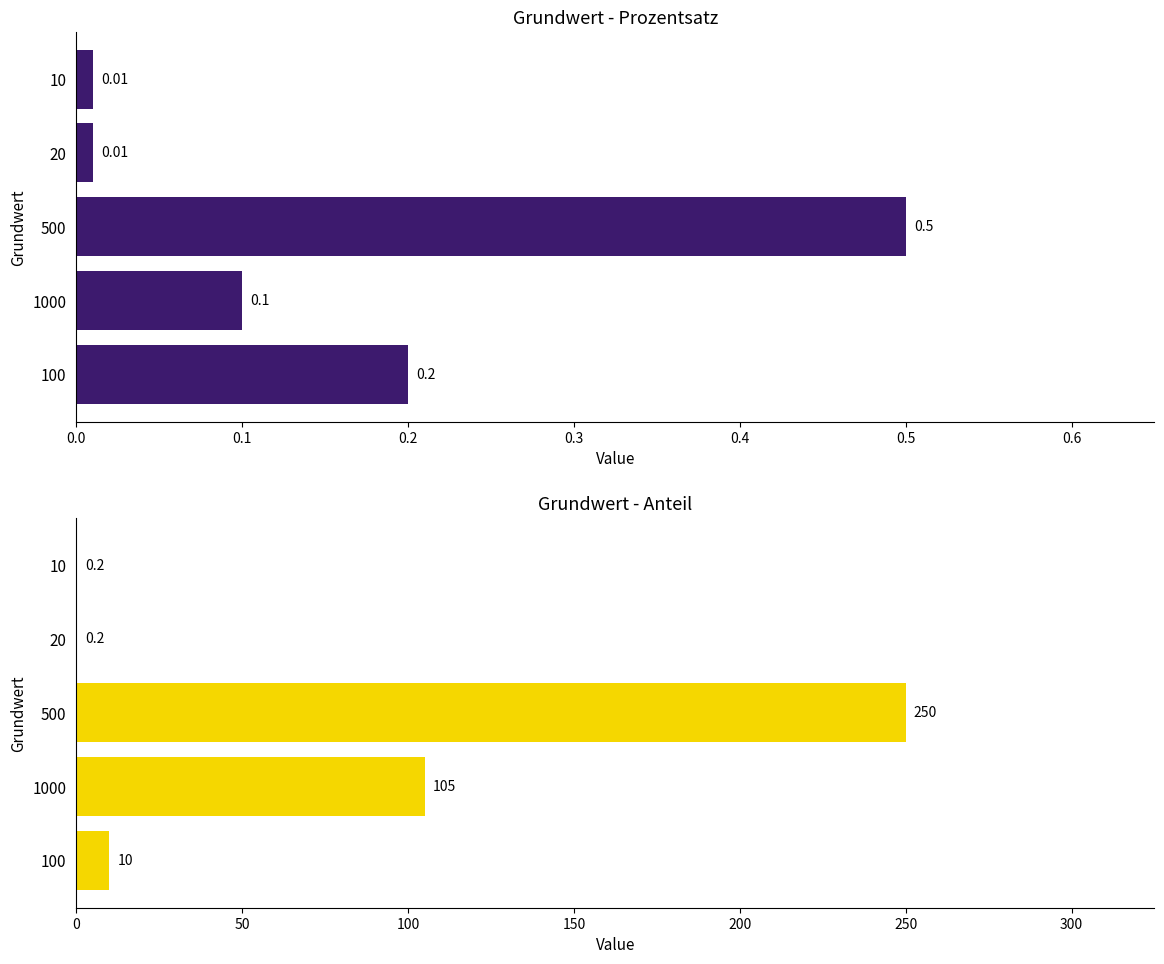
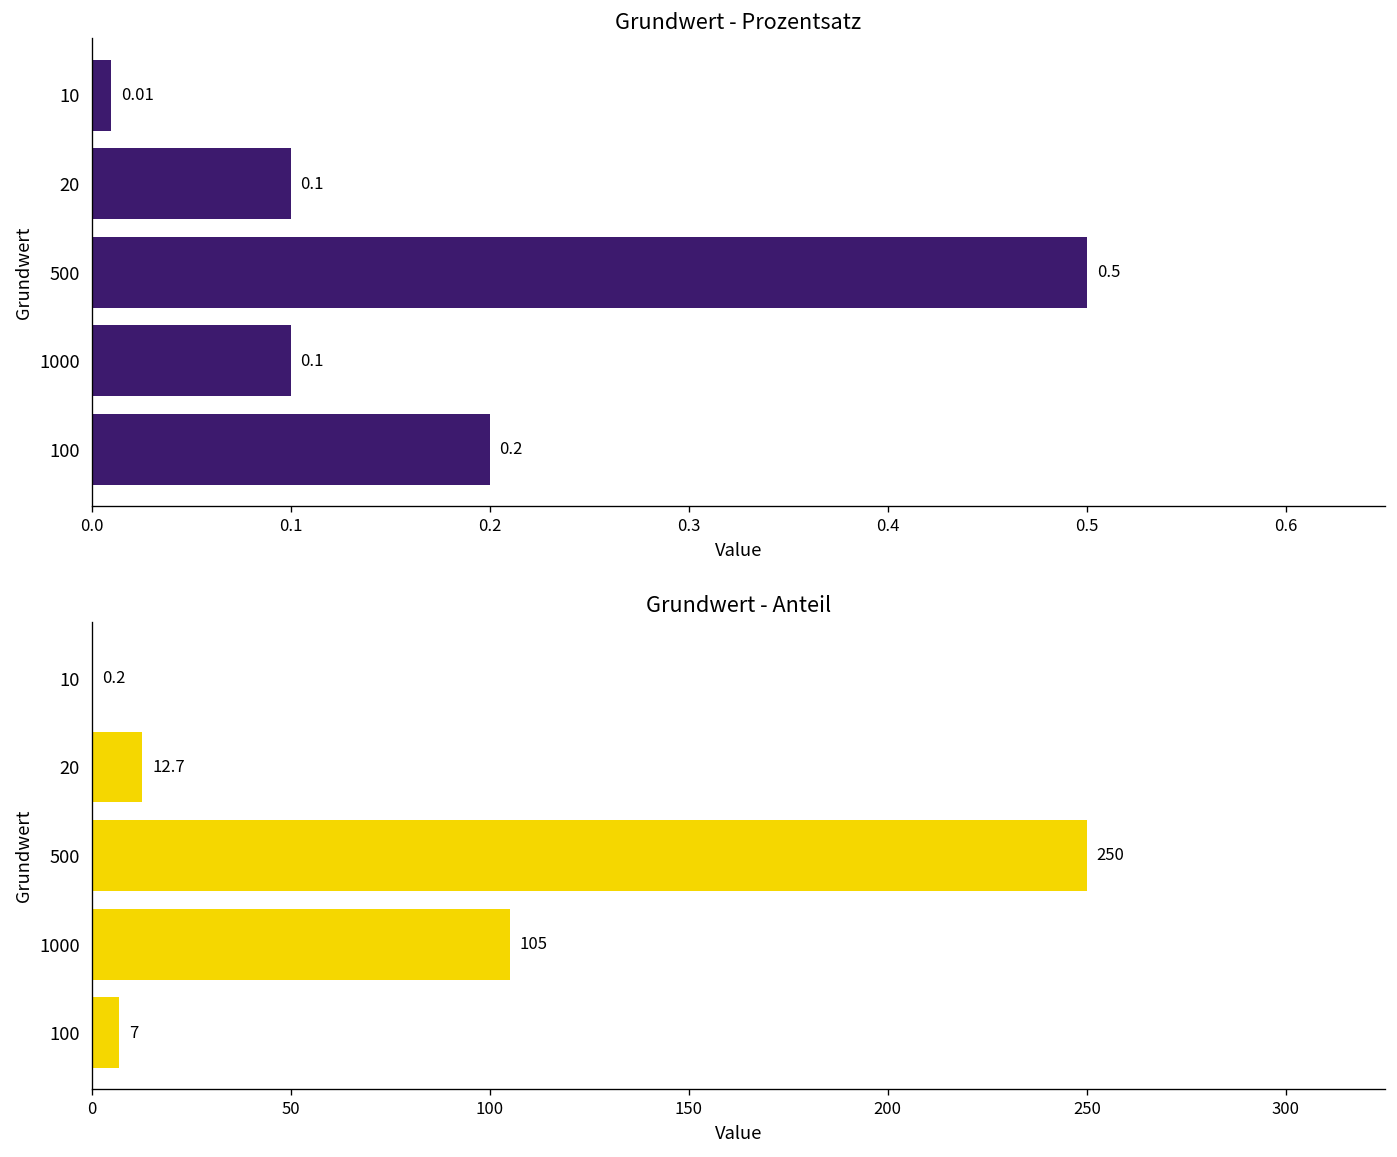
  {
    "Grundwert - Prozentsatz": {
      "10": 0.01,
-     "20": 0.01,
+     "20": 0.1,
      "500": 0.5,
      "1000": 0.1,
      "100": 0.2
    },
    "Grundwert - Anteil": {
      "10": 0.2,
-     "20": 0.2,
+     "20": 12.7,
      "500": 250,
      "1000": 105,
-     "100": 10
+     "100": 7
    }
  }
